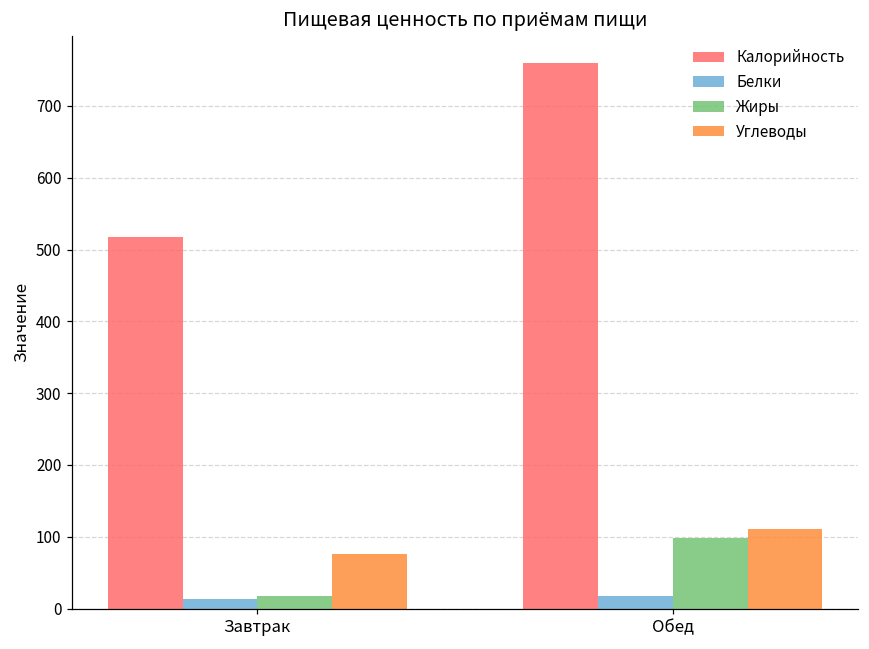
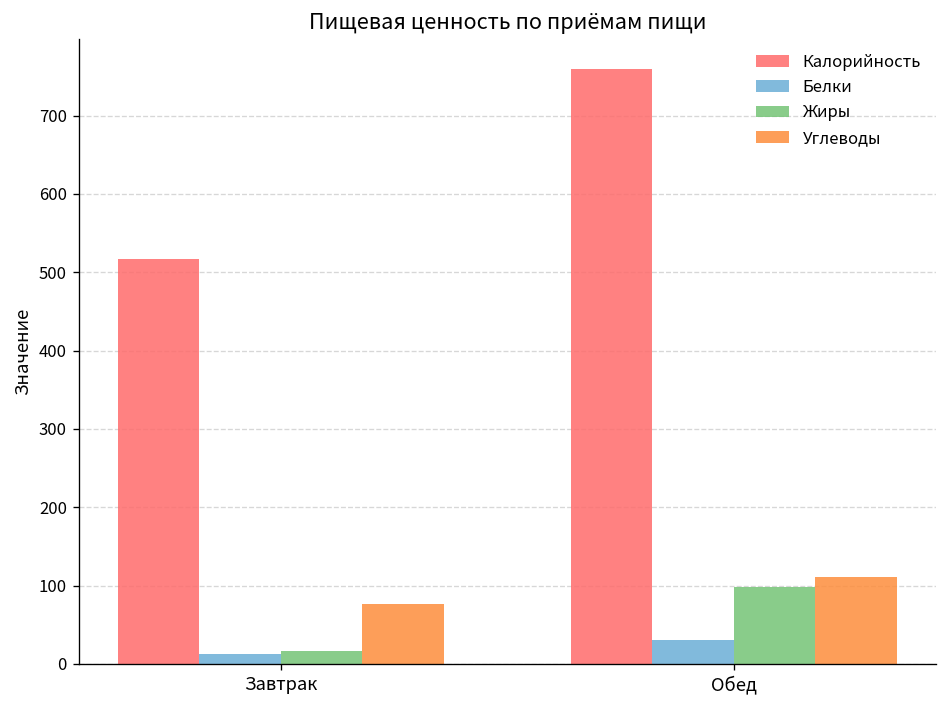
  {
    "Белки": {
      "Завтрак": 10,
-     "Обед": 20
+     "Обед": 30
    },
    "Жиры": {
      "Завтрак": 20,
      "Обед": 100
    }
  }
